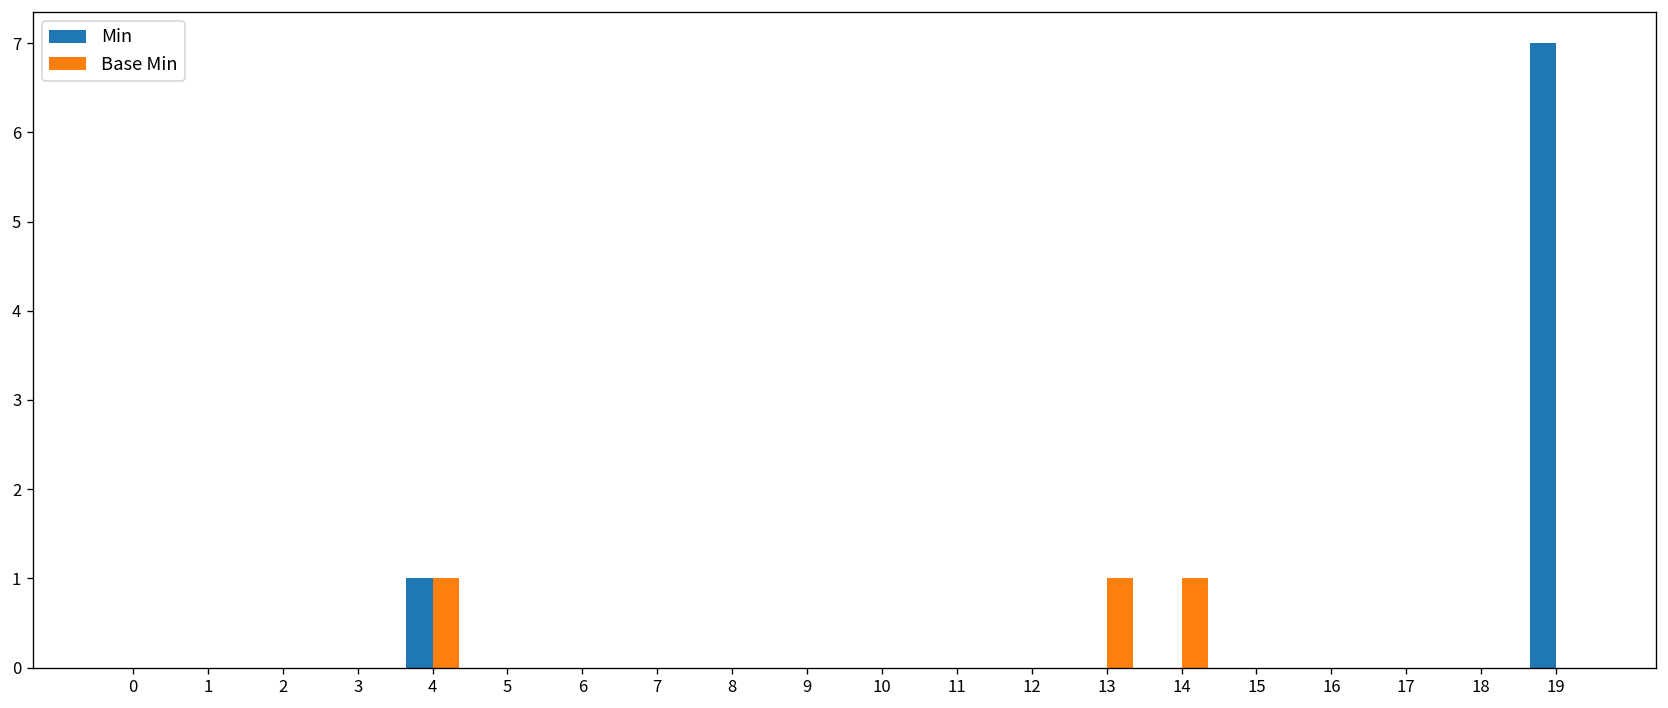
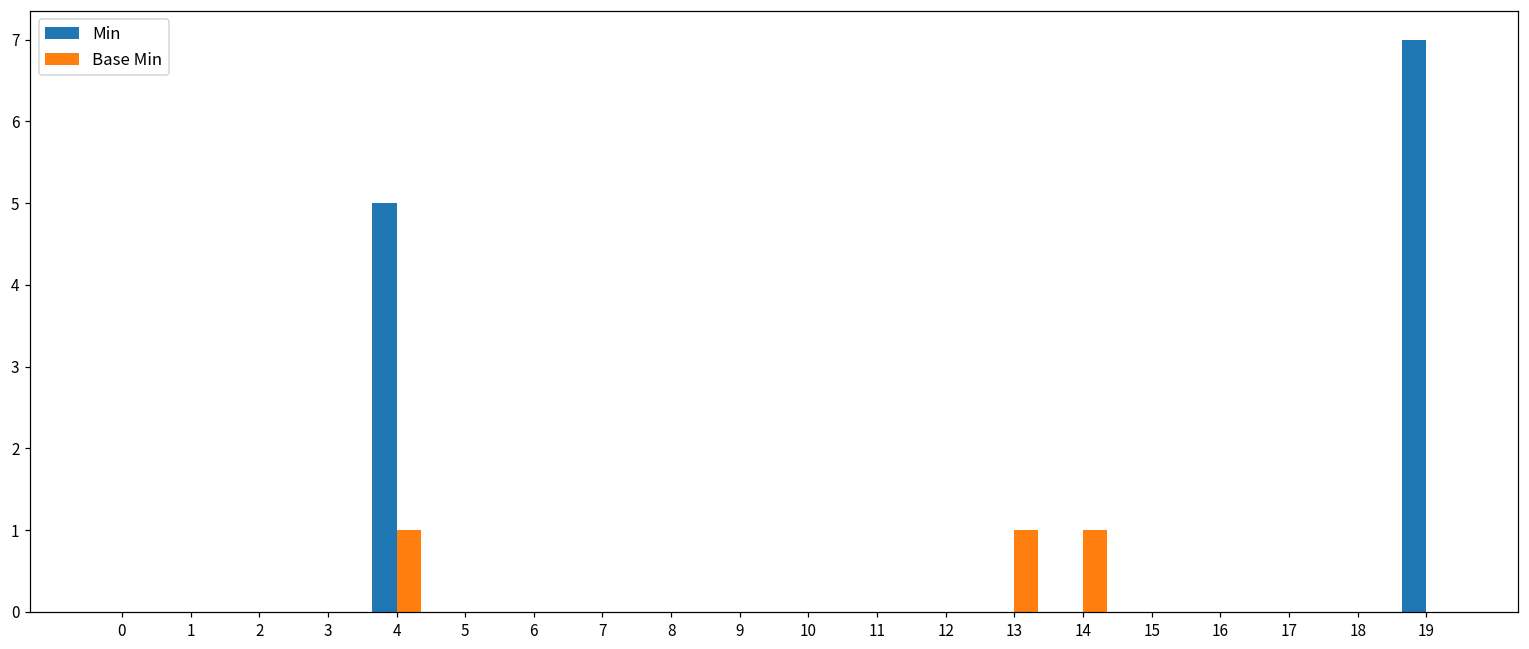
  {
    "Min": {
      "0": 0,
      "1": 0,
      "2": 0,
      "3": 0,
-     "4": 1,
+     "4": 5,
      "5": 0,
      "6": 0,
      "7": 0,
      "8": 0,
      "9": 0,
      "10": 0,
      "11": 0,
      "12": 0,
      "13": 0,
      "14": 0,
      "15": 0,
      "16": 0,
      "17": 0,
      "18": 0,
      "19": 7
    },
    "Base Min": {
      "0": 0,
      "1": 0,
      "2": 0,
      "3": 0,
      "4": 1,
      "5": 0,
      "6": 0,
      "7": 0,
      "8": 0,
      "9": 0,
      "10": 0,
      "11": 0,
      "12": 0,
      "13": 1,
      "14": 1,
      "15": 0,
      "16": 0,
      "17": 0,
      "18": 0,
      "19": 0
    }
  }
